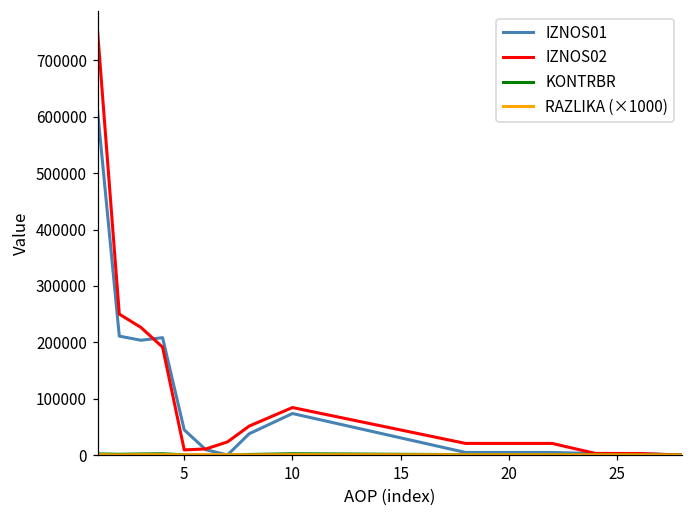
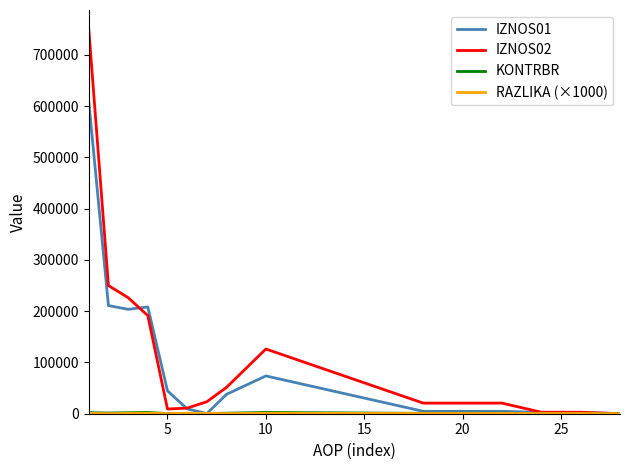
  {
    "IZNOS01": {
      "5": 40000,
      "10": 70000
    },
    "IZNOS02": {
      "5": 10000,
-     "10": 80000
+     "10": 130000
    }
  }
